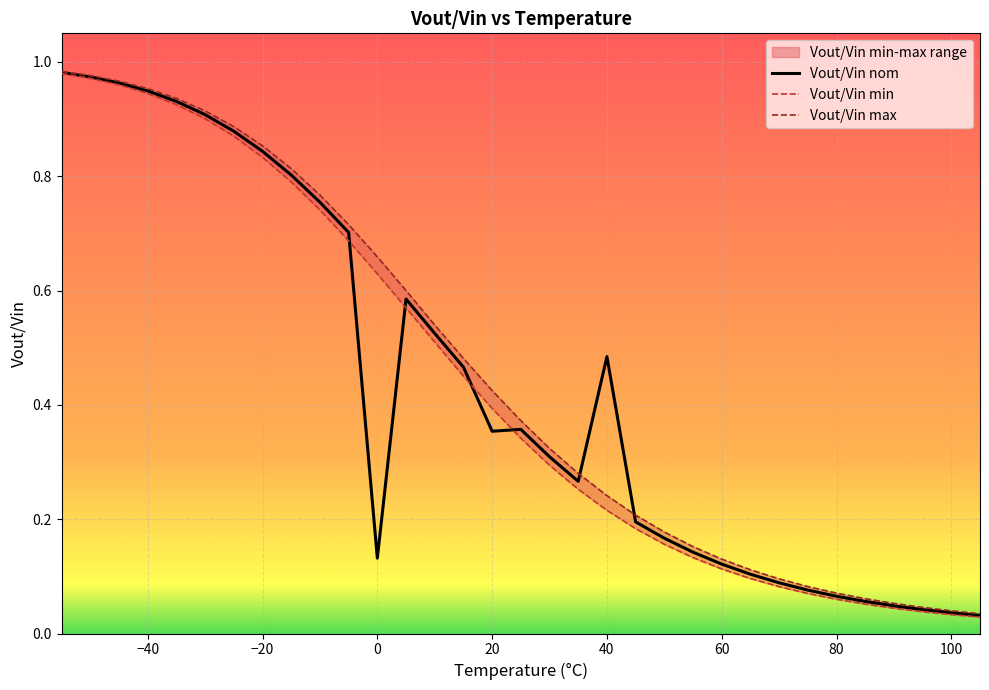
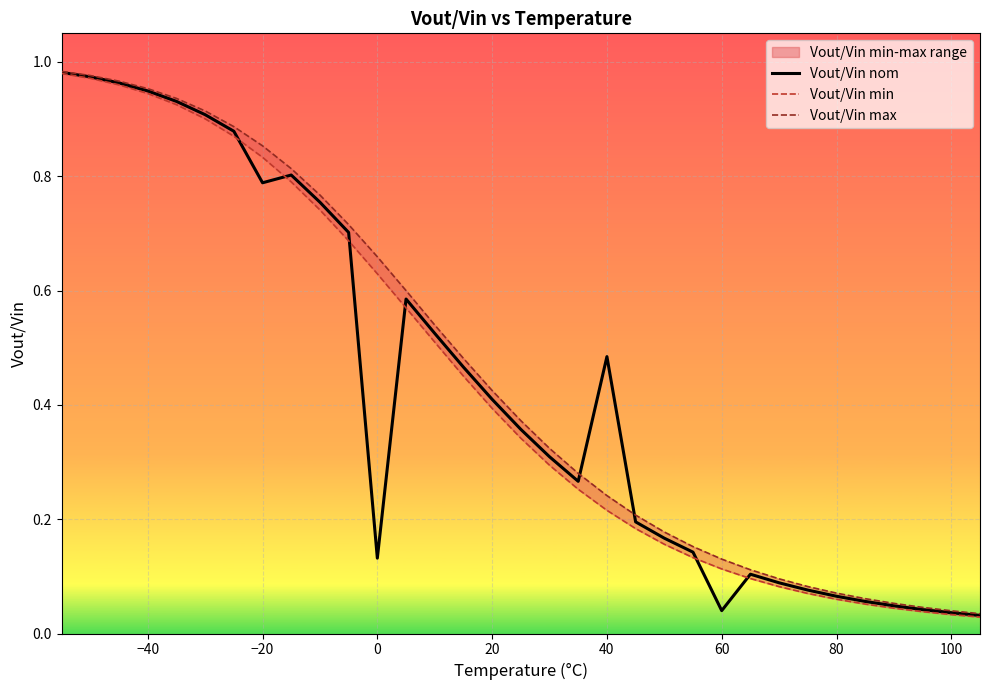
  {
    "Vout/Vin nom": {
-     "−20": 0.84,
+     "−20": 0.79,
      "0": 0.13,
-     "20": 0.35,
+     "20": 0.41,
      "40": 0.48,
-     "60": 0.12,
+     "60": 0.04,
      "80": 0.07
    }
  }
